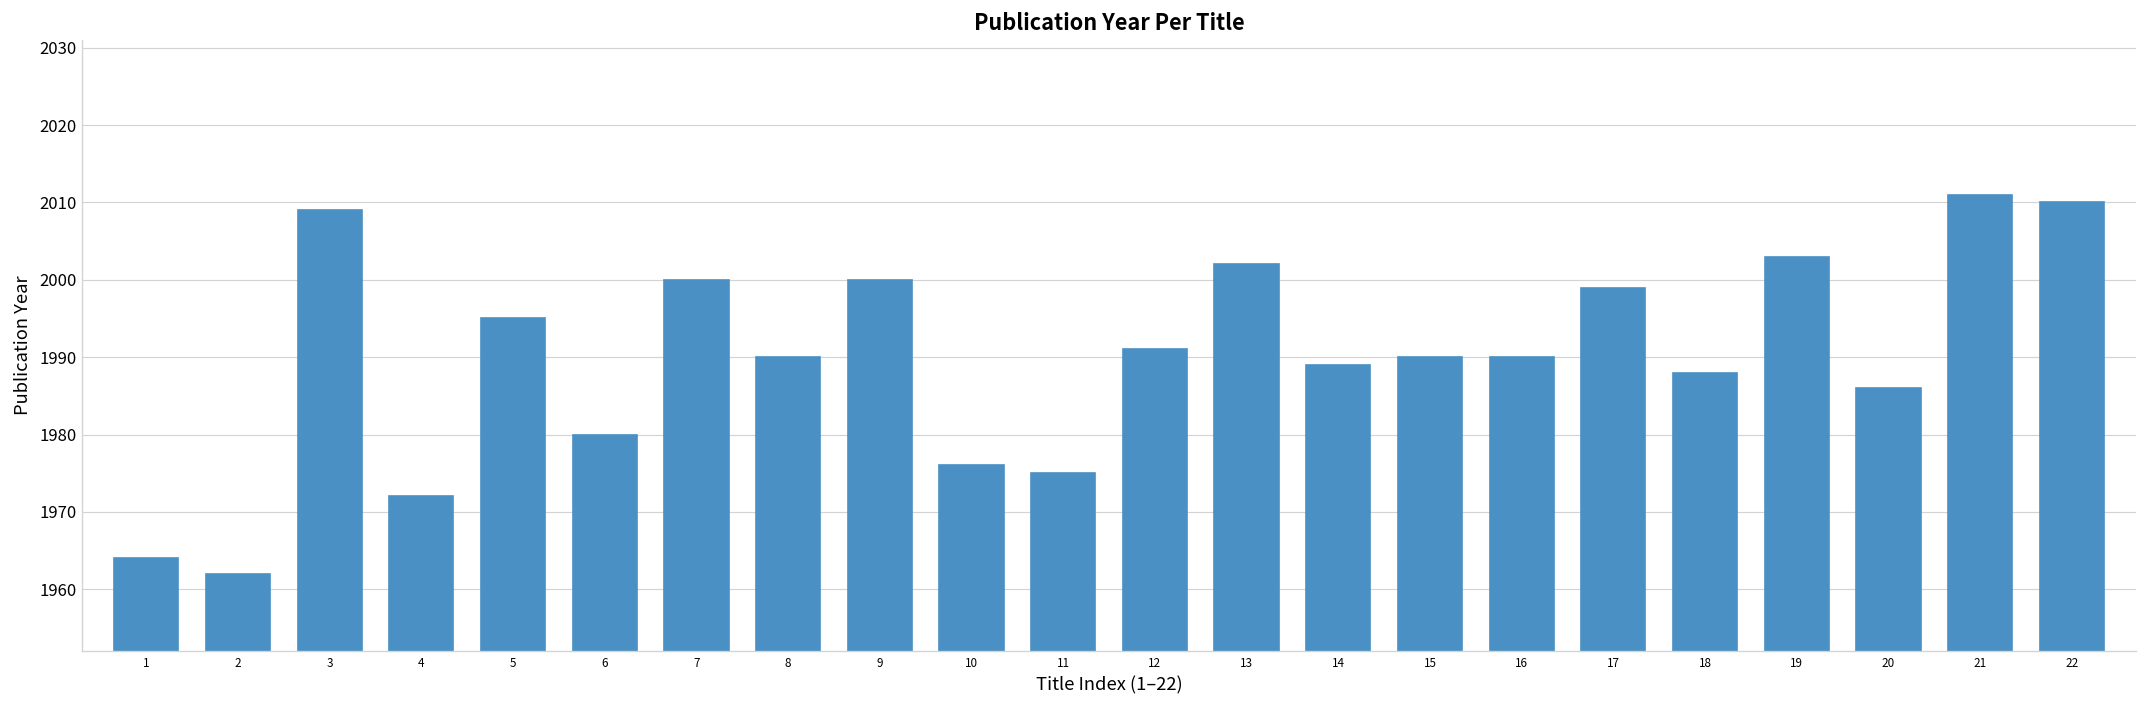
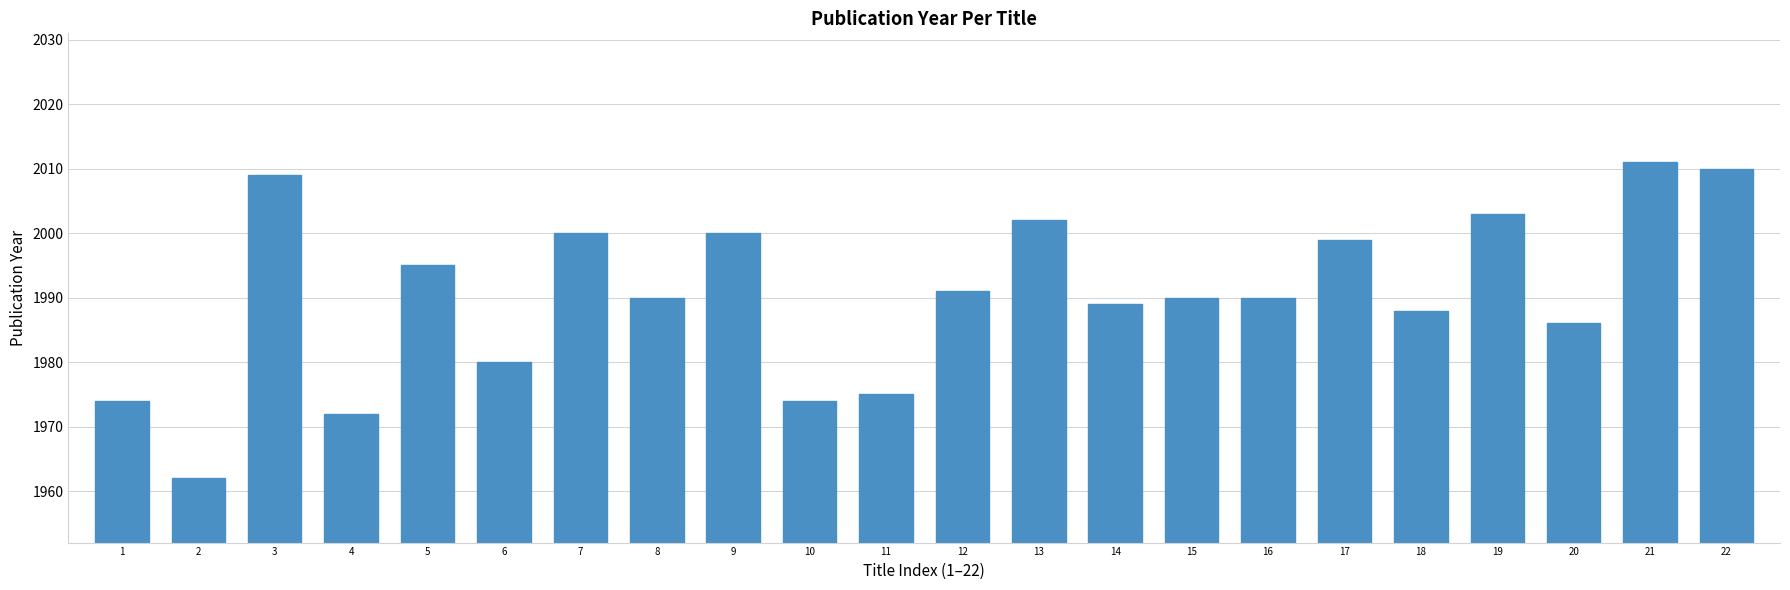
  {
-   "1": 1964,
+   "1": 1974,
    "2": 1962,
    "3": 2009,
    "4": 1972,
    "5": 1995,
    "6": 1980,
    "7": 2000,
    "8": 1990,
    "9": 2000,
-   "10": 1976,
+   "10": 1974,
    "11": 1975,
    "12": 1991,
    "13": 2002,
    "14": 1989,
    "15": 1990,
    "16": 1990,
    "17": 1999,
    "18": 1988,
    "19": 2003,
    "20": 1986,
    "21": 2011,
    "22": 2010
  }
